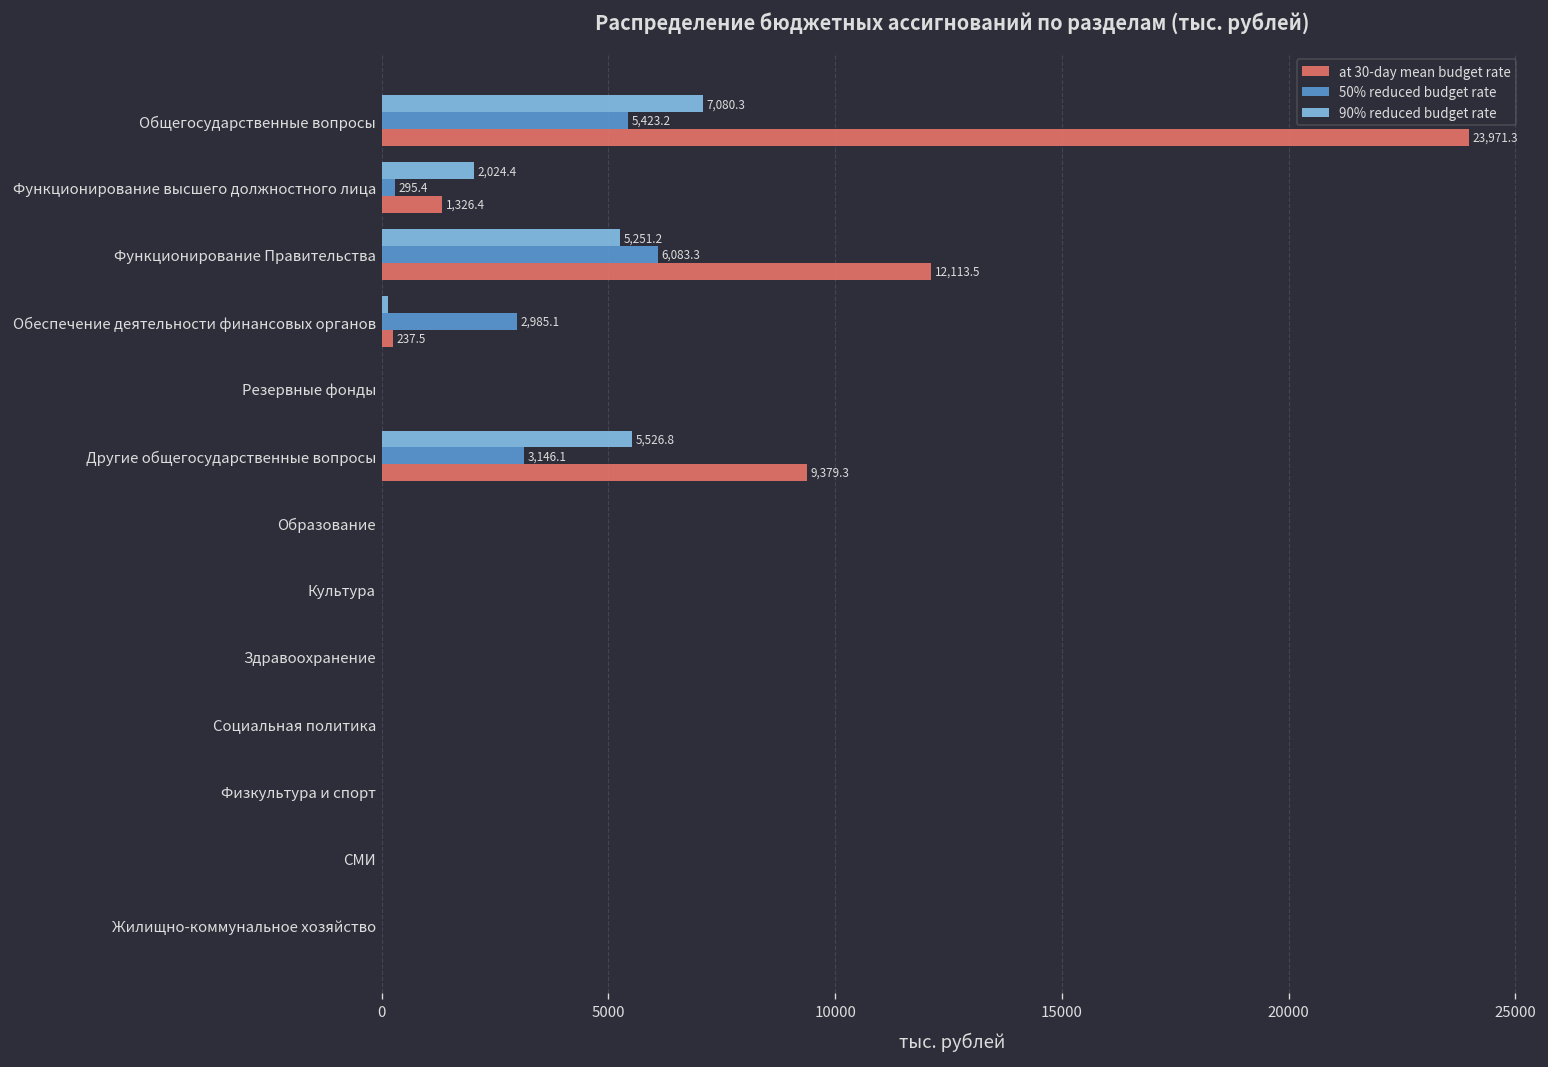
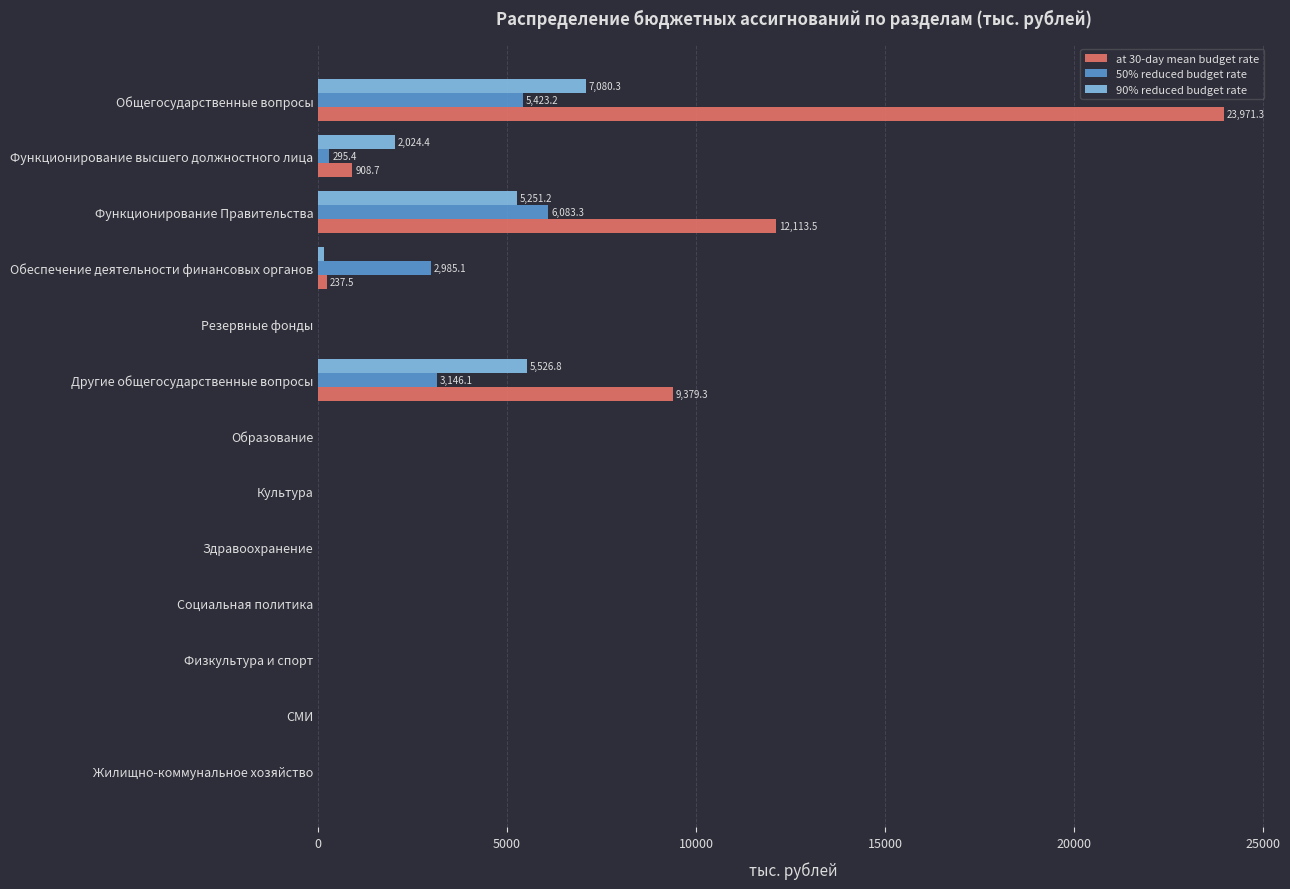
  {
    "at 30-day mean budget rate": {
      "Общегосударственные вопросы": "23,971.3",
-     "Функционирование высшего должностного лица": "1,326.4",
+     "Функционирование высшего должностного лица": "908.7",
      "Функционирование Правительства": "12,113.5",
      "Обеспечение деятельности финансовых органов": "237.5",
      "Другие общегосударственные вопросы": "9,379.3"
    },
    "50% reduced budget rate": {
      "Общегосударственные вопросы": "5,423.2",
      "Функционирование высшего должностного лица": "295.4",
      "Функционирование Правительства": "6,083.3",
      "Обеспечение деятельности финансовых органов": "2,985.1",
      "Другие общегосударственные вопросы": "3,146.1"
    },
    "90% reduced budget rate": {
      "Общегосударственные вопросы": "7,080.3",
      "Функционирование высшего должностного лица": "2,024.4",
      "Функционирование Правительства": "5,251.2",
      "Другие общегосударственные вопросы": "5,526.8"
    }
  }
